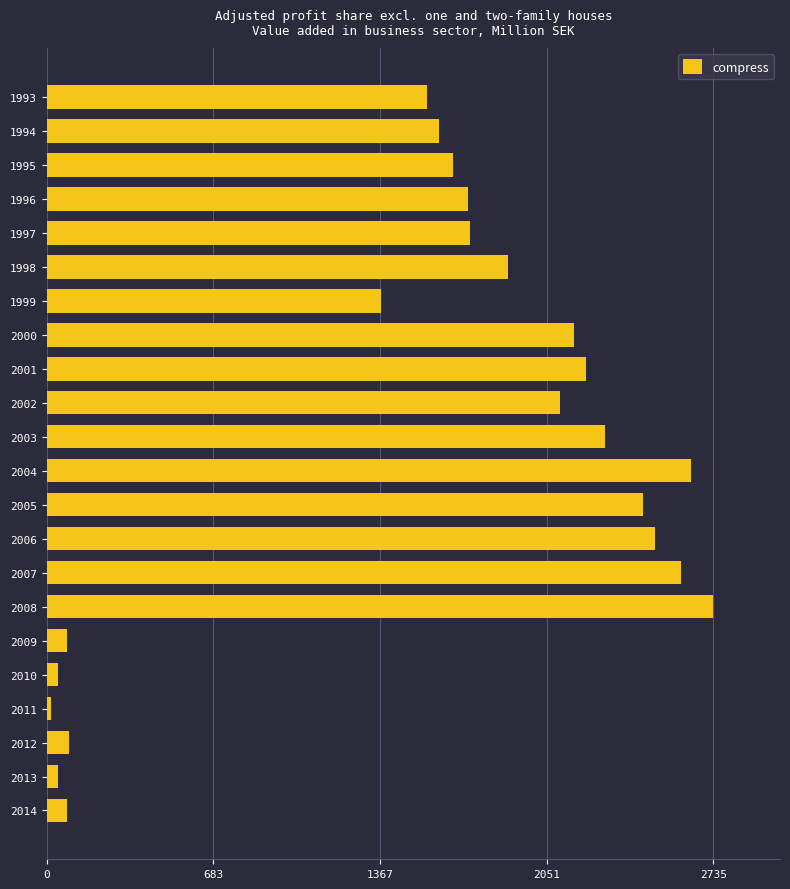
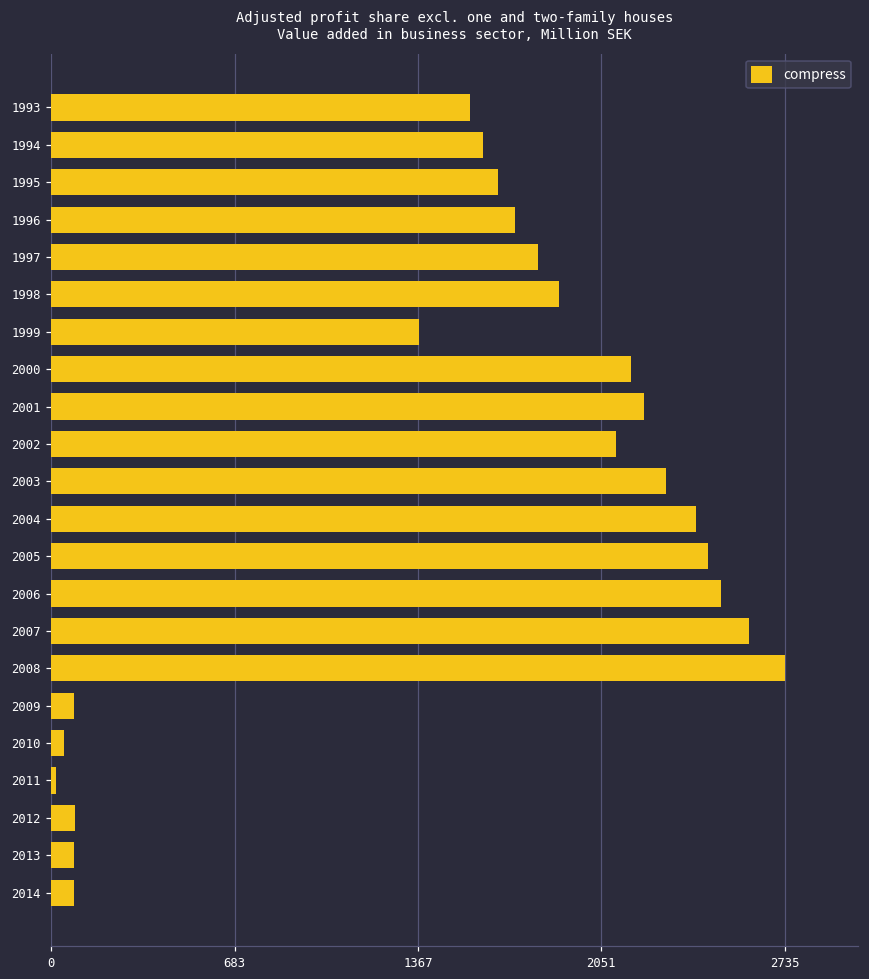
  {
    "1993": 1560,
    "1994": 1610,
    "1995": 1670,
    "1996": 1730,
-   "1997": 1740,
+   "1997": 1810,
    "1998": 1890,
    "1999": 1370,
    "2000": 2160,
    "2001": 2210,
    "2002": 2100,
    "2003": 2290,
-   "2004": 2640,
+   "2004": 2410,
    "2005": 2450,
    "2006": 2500,
    "2007": 2600,
    "2008": 2740,
    "2009": 80,
    "2010": 50,
    "2011": 20,
    "2012": 90,
-   "2013": 40,
+   "2013": 80,
    "2014": 80
  }
